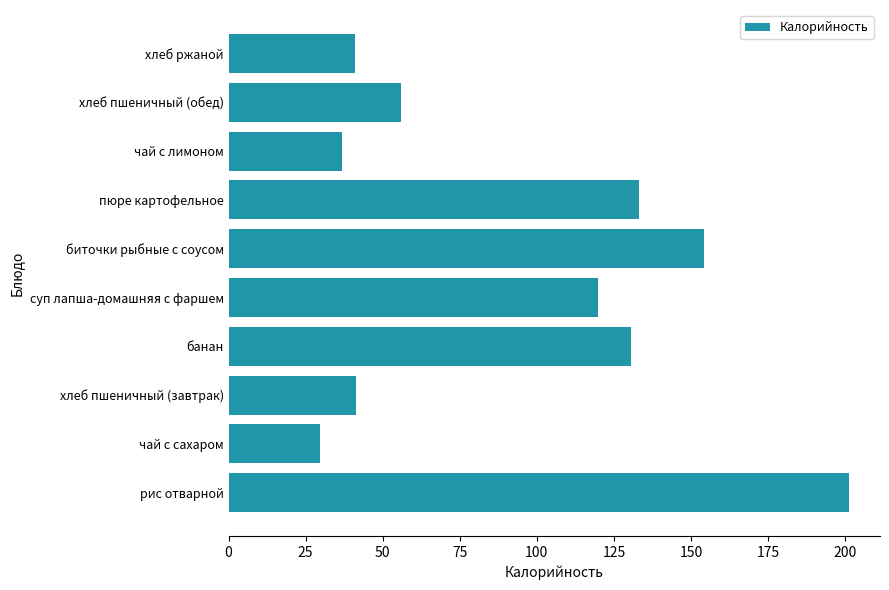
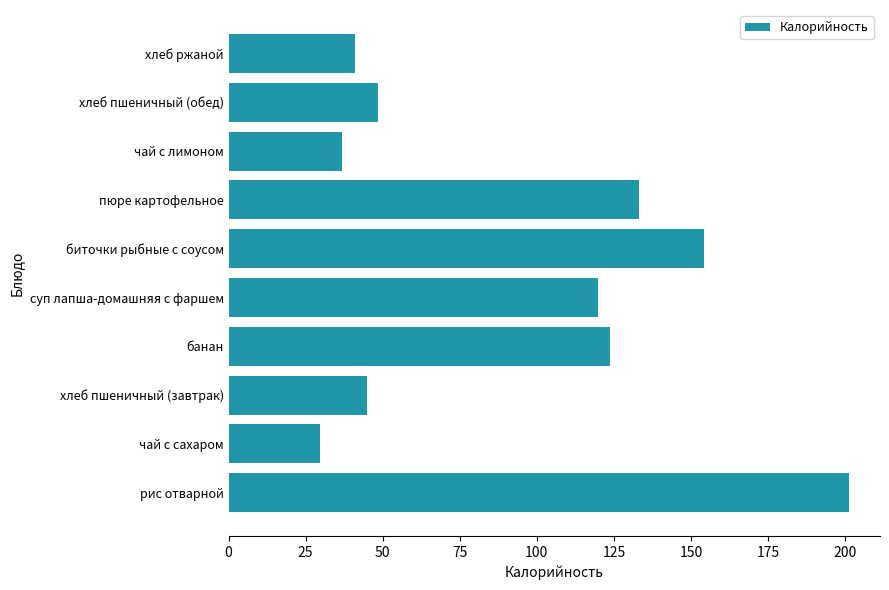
  {
    "хлеб ржаной": 41,
-   "хлеб пшеничный (обед)": 56,
+   "хлеб пшеничный (обед)": 49,
    "чай с лимоном": 37,
    "пюре картофельное": 133,
    "биточки рыбные с соусом": 154,
    "суп лапша-домашняя с фаршем": 120,
-   "банан": 130,
-   "хлеб пшеничный (завтрак)": 41,
+   "банан": 124,
+   "хлеб пшеничный (завтрак)": 45,
    "чай с сахаром": 30,
    "рис отварной": 201
  }
